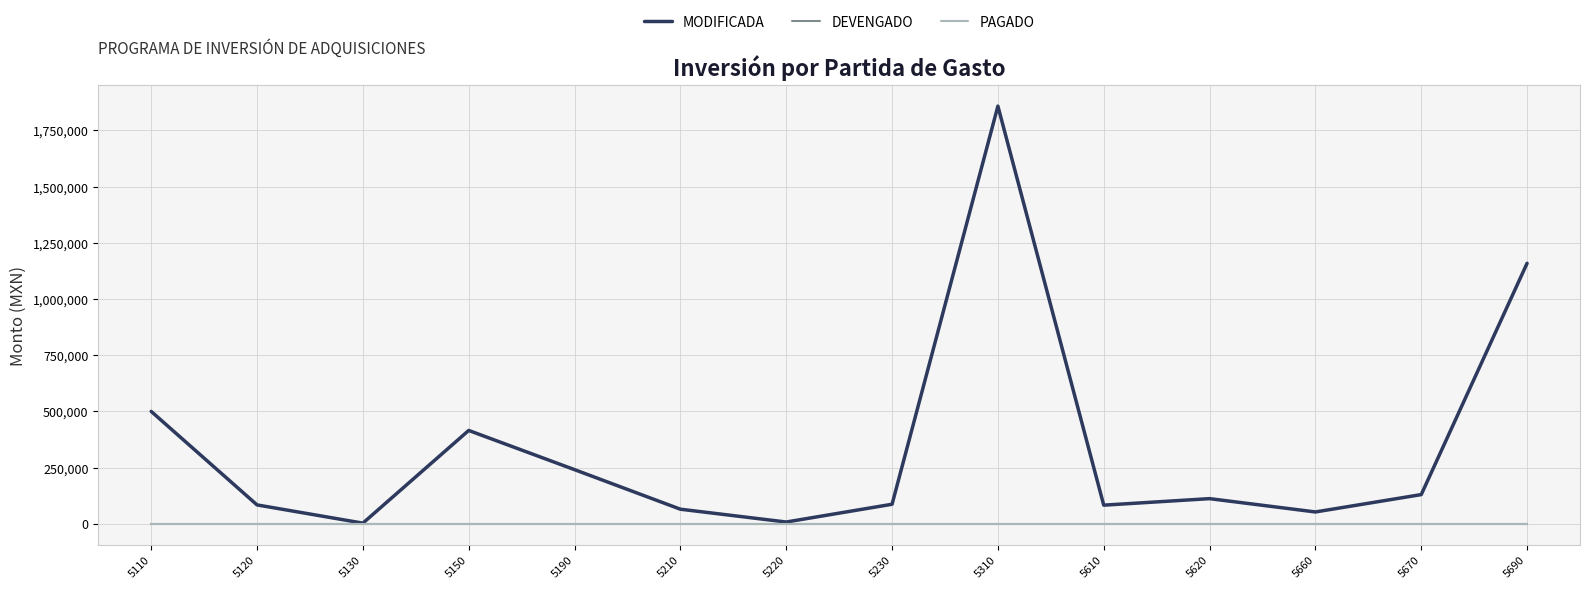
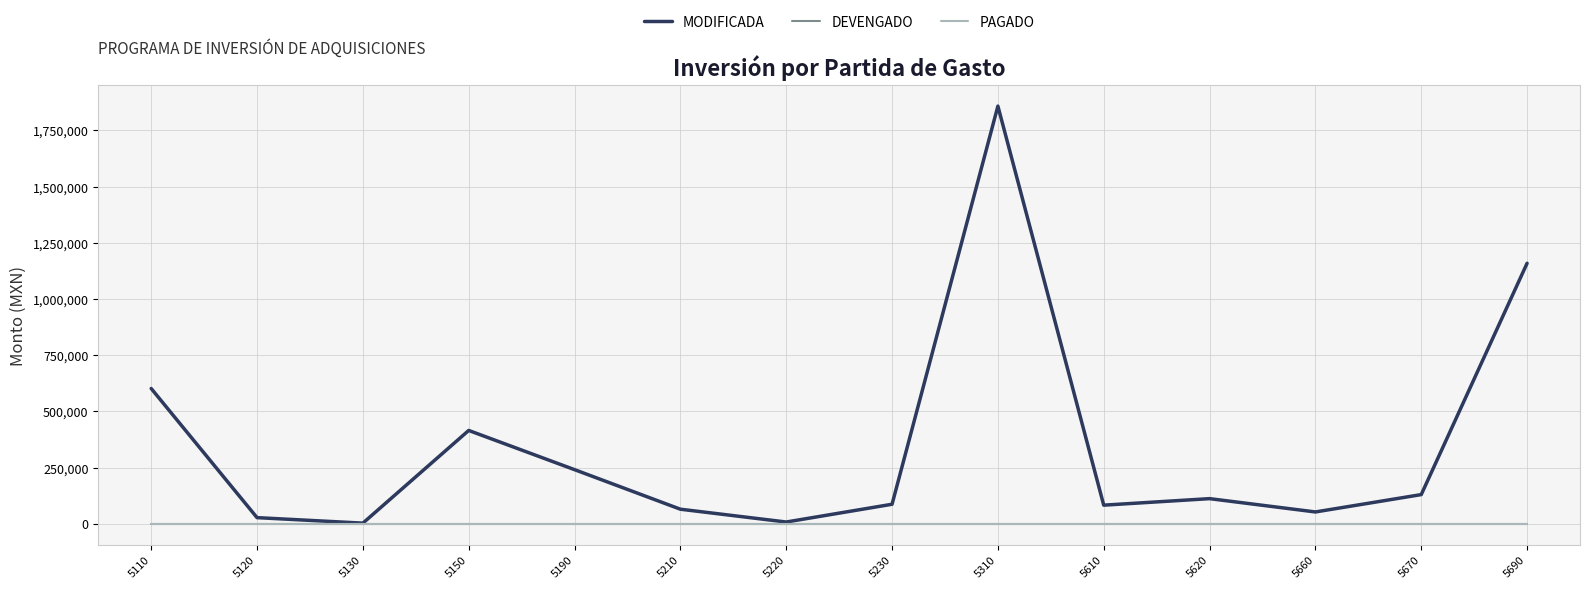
  {
    "MODIFICADA": {
-     "5110": "500,000",
-     "5120": "80,000",
+     "5110": "600,000",
+     "5120": "30,000",
      "5150": "420,000",
      "5190": "240,000",
      "5210": "70,000",
      "5230": "90,000",
      "5310": "1,860,000",
      "5610": "80,000",
      "5620": "110,000",
      "5660": "50,000",
      "5670": "130,000",
      "5690": "1,160,000"
    },
    "PAGADO": {
      "5110": "0",
      "5120": "0",
      "5150": "0",
      "5190": "0",
      "5210": "0",
      "5230": "0",
      "5310": "0",
      "5610": "0",
      "5620": "0",
      "5660": "0",
      "5670": "0",
      "5690": "0"
    }
  }
